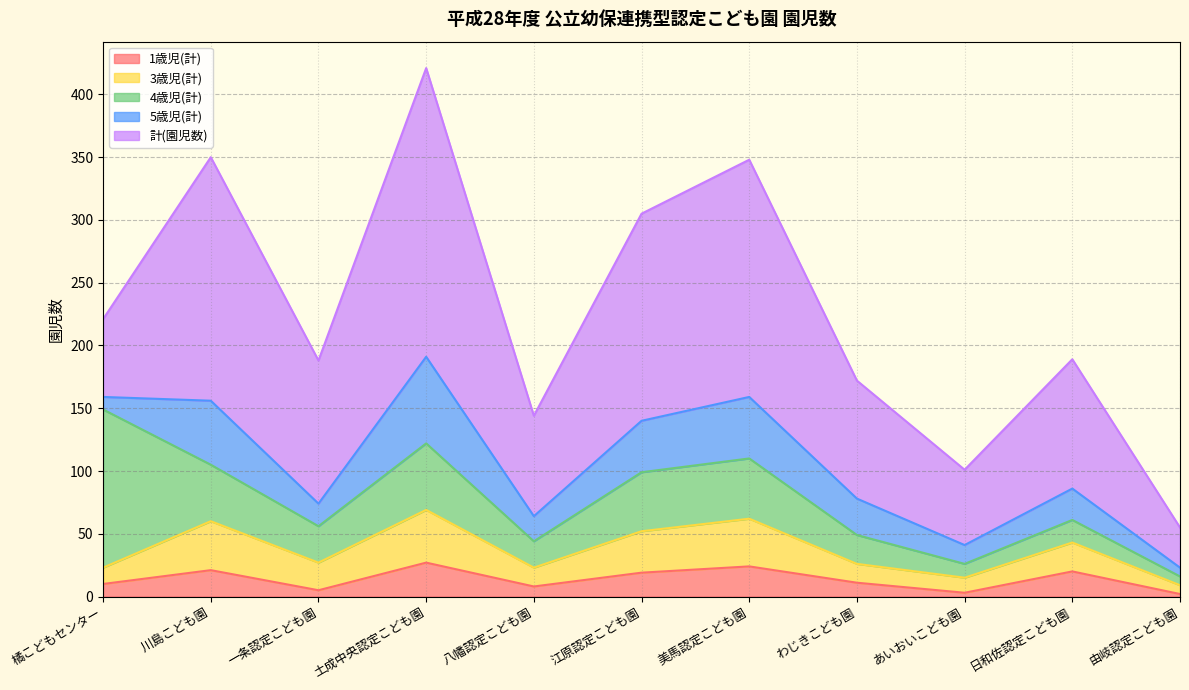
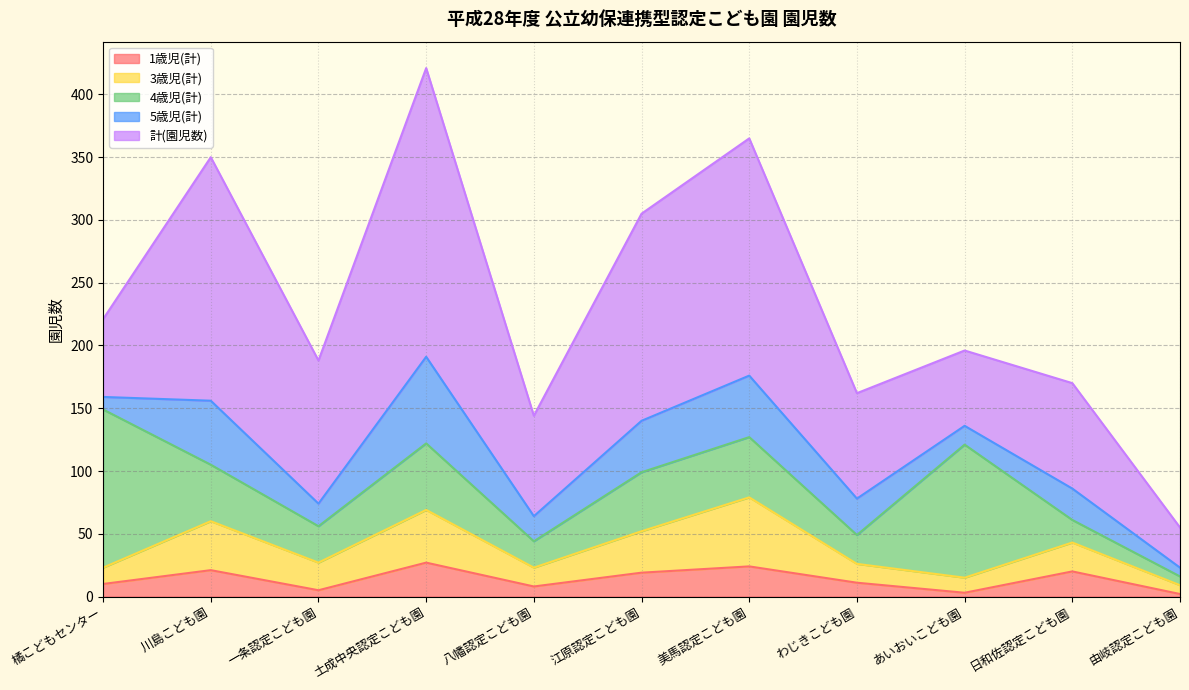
  {
    "1歳児(計)": {
      "橘こどもセンター": 10,
      "川島こども園": 21,
      "一条認定こども園": 5,
      "土成中央認定こども園": 27,
      "八幡認定こども園": 8,
      "江原認定こども園": 19,
      "美馬認定こども園": 24,
      "わじきこども園": 11,
      "あいおいこども園": 3,
      "日和佐認定こども園": 20,
      "由岐認定こども園": 2
    },
    "3歳児(計)": {
      "橘こどもセンター": 13,
      "川島こども園": 39,
      "一条認定こども園": 22,
      "土成中央認定こども園": 42,
      "八幡認定こども園": 15,
      "江原認定こども園": 33,
-     "美馬認定こども園": 38,
+     "美馬認定こども園": 55,
      "わじきこども園": 15,
      "あいおいこども園": 12,
      "日和佐認定こども園": 23,
      "由岐認定こども園": 7
    },
    "4歳児(計)": {
      "橘こどもセンター": 126,
      "川島こども園": 45,
      "一条認定こども園": 29,
      "土成中央認定こども園": 53,
      "八幡認定こども園": 21,
      "江原認定こども園": 47,
      "美馬認定こども園": 48,
      "わじきこども園": 23,
-     "あいおいこども園": 11,
+     "あいおいこども園": 106,
      "日和佐認定こども園": 18,
      "由岐認定こども園": 7
    },
    "5歳児(計)": {
      "橘こどもセンター": 10,
      "川島こども園": 51,
      "一条認定こども園": 18,
      "土成中央認定こども園": 69,
      "八幡認定こども園": 20,
      "江原認定こども園": 41,
      "美馬認定こども園": 49,
      "わじきこども園": 29,
      "あいおいこども園": 15,
      "日和佐認定こども園": 25,
      "由岐認定こども園": 7
    },
    "計(園児数)": {
      "橘こどもセンター": 62,
      "川島こども園": 194,
      "一条認定こども園": 114,
      "土成中央認定こども園": 230,
      "八幡認定こども園": 80,
      "江原認定こども園": 165,
      "美馬認定こども園": 189,
-     "わじきこども園": 94,
+     "わじきこども園": 84,
      "あいおいこども園": 60,
-     "日和佐認定こども園": 103,
+     "日和佐認定こども園": 84,
      "由岐認定こども園": 32
    }
  }
